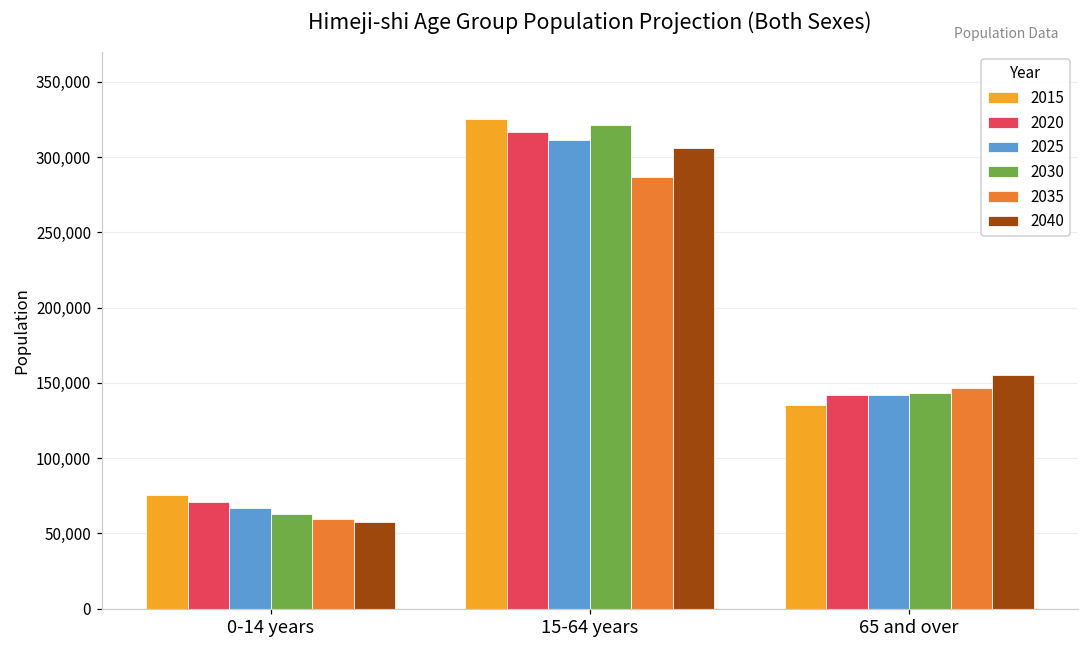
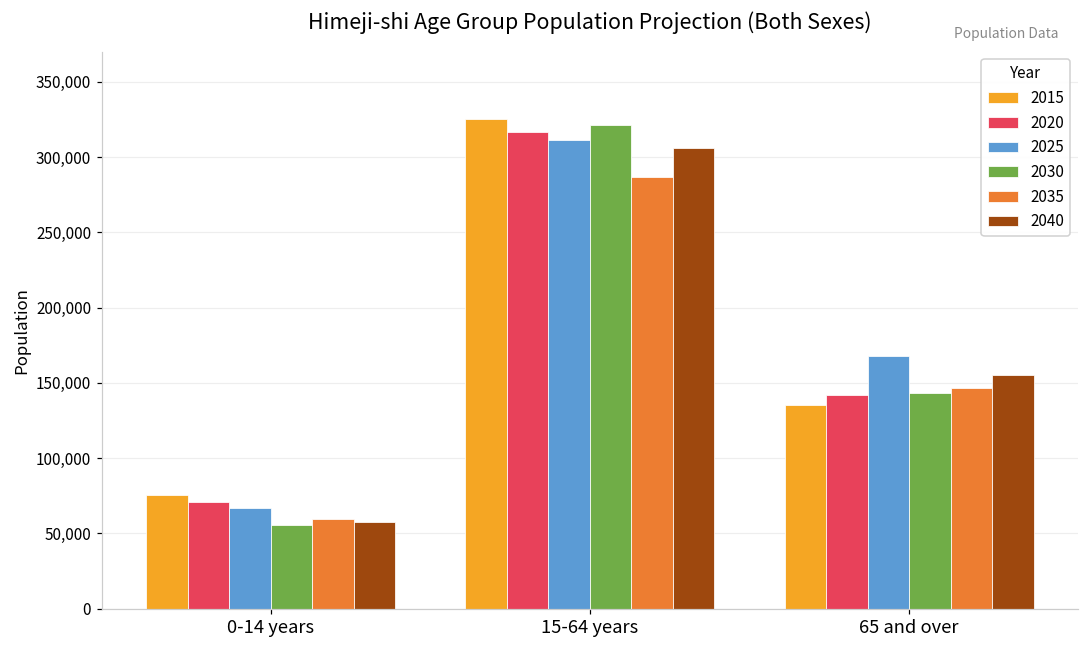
  {
    "2020": {
      "0-14 years": "71,000",
      "15-64 years": "317,000",
      "65 and over": "142,000"
    },
    "2025": {
      "0-14 years": "67,000",
      "15-64 years": "311,000",
-     "65 and over": "142,000"
+     "65 and over": "168,000"
    },
    "2030": {
-     "0-14 years": "63,000",
+     "0-14 years": "56,000",
      "15-64 years": "321,000",
      "65 and over": "144,000"
    },
    "2040": {
      "0-14 years": "58,000",
      "15-64 years": "306,000",
      "65 and over": "155,000"
    }
  }
